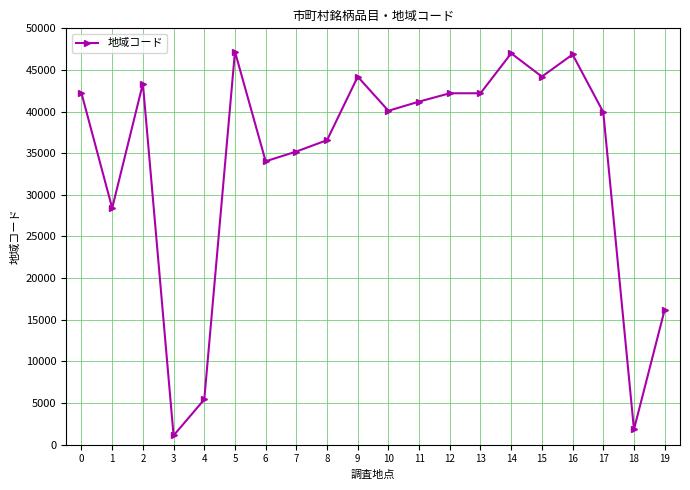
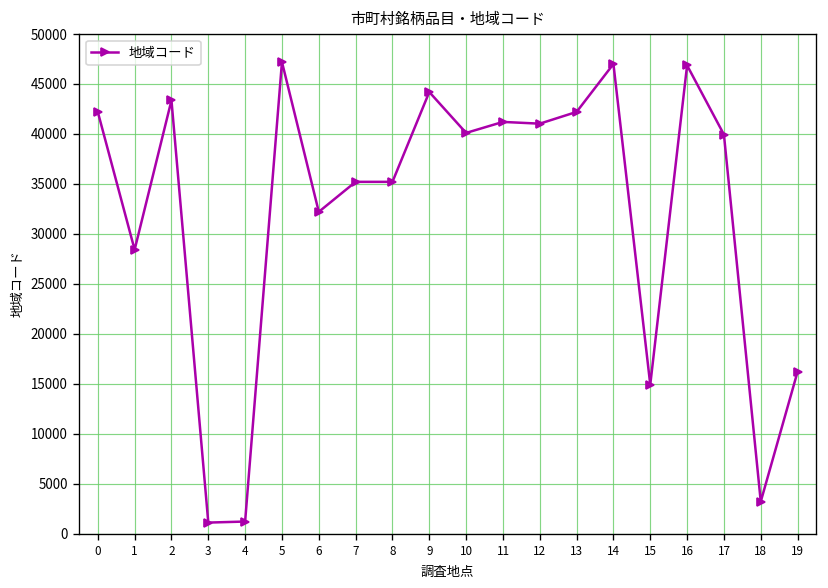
  {
    "0": 42000,
    "1": 28000,
    "2": 43000,
    "3": 1000,
-   "4": 5000,
+   "4": 1000,
    "5": 47000,
-   "6": 34000,
+   "6": 32000,
    "7": 35000,
-   "8": 37000,
+   "8": 35000,
    "9": 44000,
    "10": 40000,
    "11": 41000,
-   "12": 42000,
+   "12": 41000,
    "13": 42000,
    "14": 47000,
-   "15": 44000,
+   "15": 15000,
    "16": 47000,
    "17": 40000,
-   "18": 2000,
+   "18": 3000,
    "19": 16000
  }
